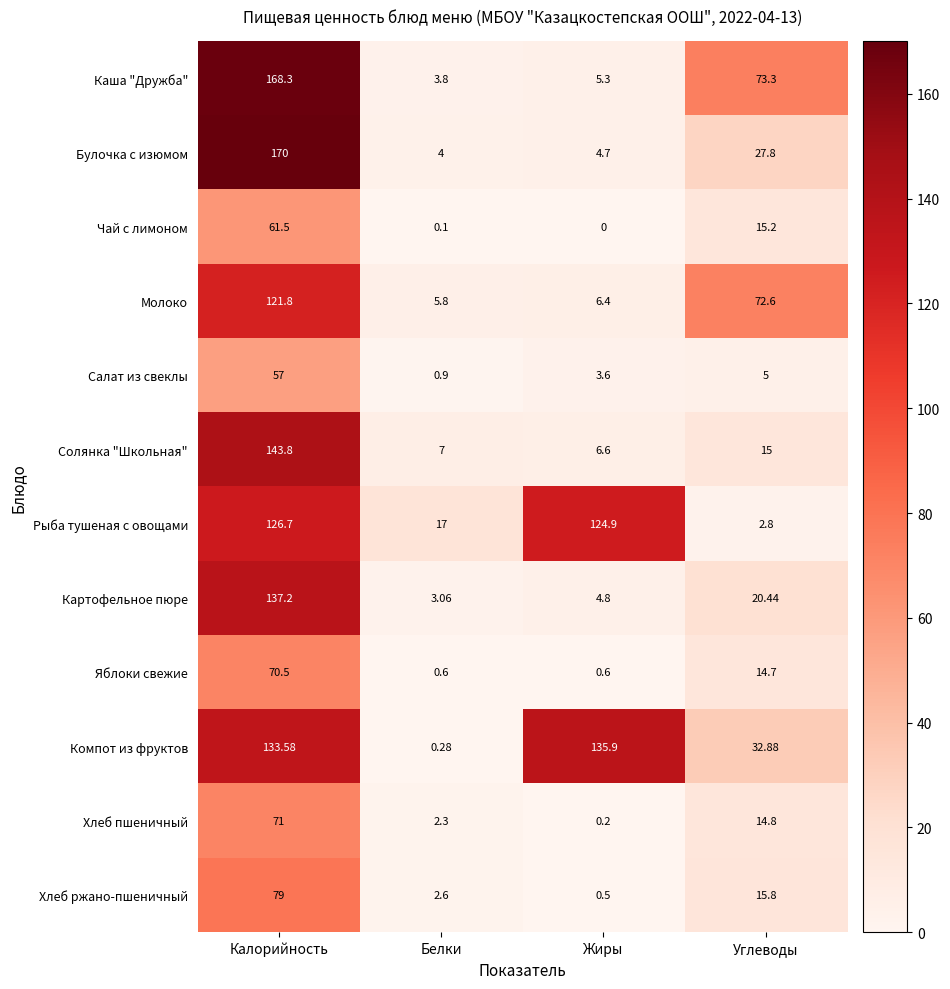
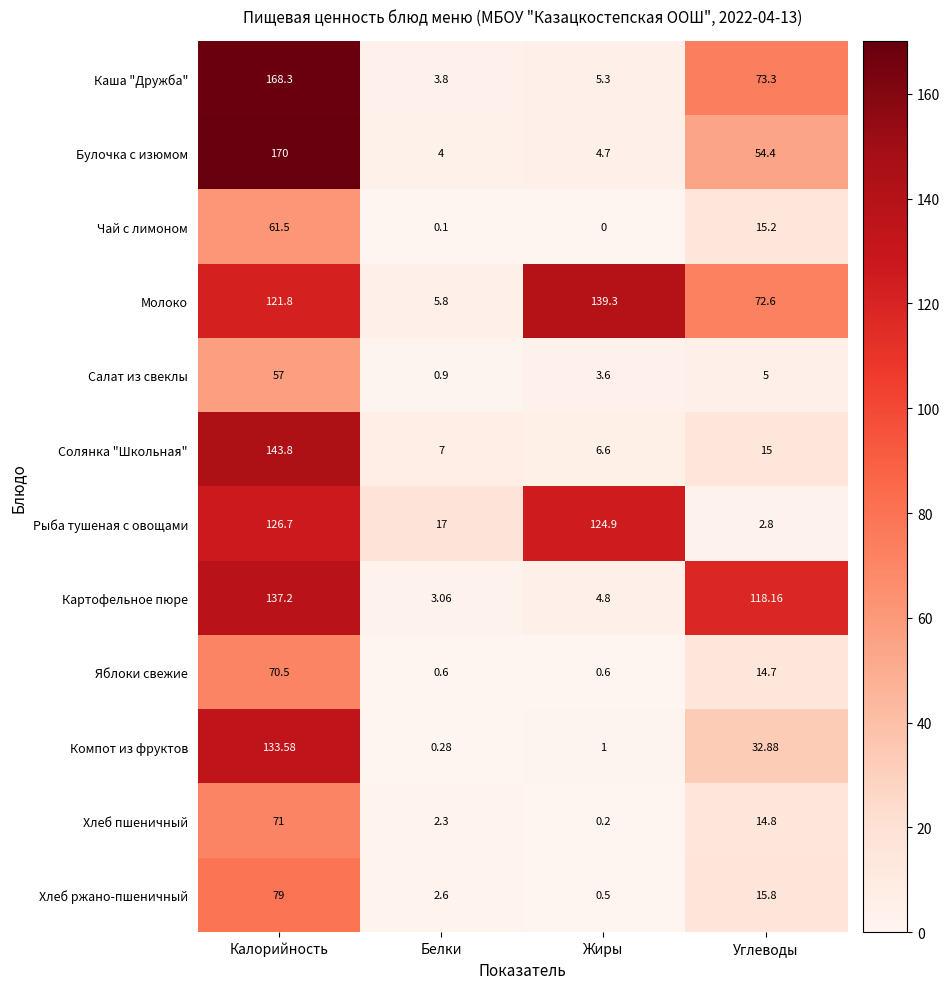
  {
    "Каша \"Дружба\"": {
      "Калорийность": 168.3,
      "Белки": 3.8,
      "Жиры": 5.3,
      "Углеводы": 73.3
    },
    "Булочка с изюмом": {
      "Калорийность": 170,
      "Белки": 4,
      "Жиры": 4.7,
-     "Углеводы": 27.8
+     "Углеводы": 54.4
    },
    "Чай с лимоном": {
      "Калорийность": 61.5,
      "Белки": 0.1,
      "Жиры": 0,
      "Углеводы": 15.2
    },
    "Молоко": {
      "Калорийность": 121.8,
      "Белки": 5.8,
-     "Жиры": 6.4,
+     "Жиры": 139.3,
      "Углеводы": 72.6
    },
    "Салат из свеклы": {
      "Калорийность": 57,
      "Белки": 0.9,
      "Жиры": 3.6,
      "Углеводы": 5
    },
    "Солянка \"Школьная\"": {
      "Калорийность": 143.8,
      "Белки": 7,
      "Жиры": 6.6,
      "Углеводы": 15
    },
    "Рыба тушеная с овощами": {
      "Калорийность": 126.7,
      "Белки": 17,
      "Жиры": 124.9,
      "Углеводы": 2.8
    },
    "Картофельное пюре": {
      "Калорийность": 137.2,
      "Белки": 3.06,
      "Жиры": 4.8,
-     "Углеводы": 20.44
+     "Углеводы": 118.16
    },
    "Яблоки свежие": {
      "Калорийность": 70.5,
      "Белки": 0.6,
      "Жиры": 0.6,
      "Углеводы": 14.7
    },
    "Компот из фруктов": {
      "Калорийность": 133.58,
      "Белки": 0.28,
-     "Жиры": 135.9,
+     "Жиры": 1,
      "Углеводы": 32.88
    },
    "Хлеб пшеничный": {
      "Калорийность": 71,
      "Белки": 2.3,
      "Жиры": 0.2,
      "Углеводы": 14.8
    },
    "Хлеб ржано-пшеничный": {
      "Калорийность": 79,
      "Белки": 2.6,
      "Жиры": 0.5,
      "Углеводы": 15.8
    }
  }
